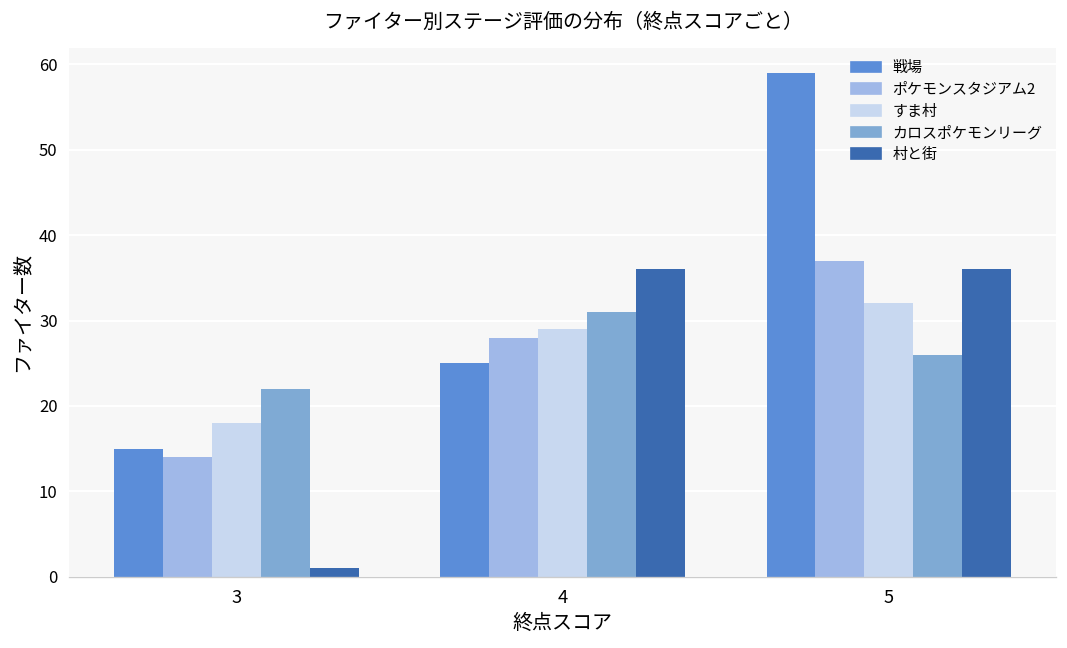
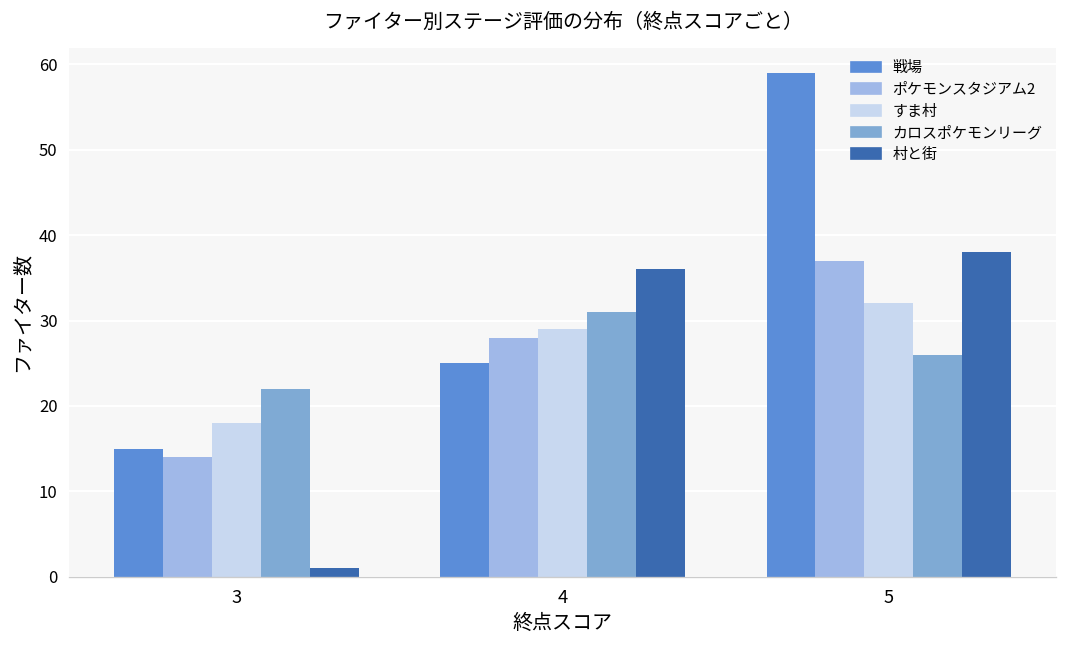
  {
    "村と街": {
      "3": 1,
      "4": 36,
-     "5": 36
+     "5": 38
    }
  }
